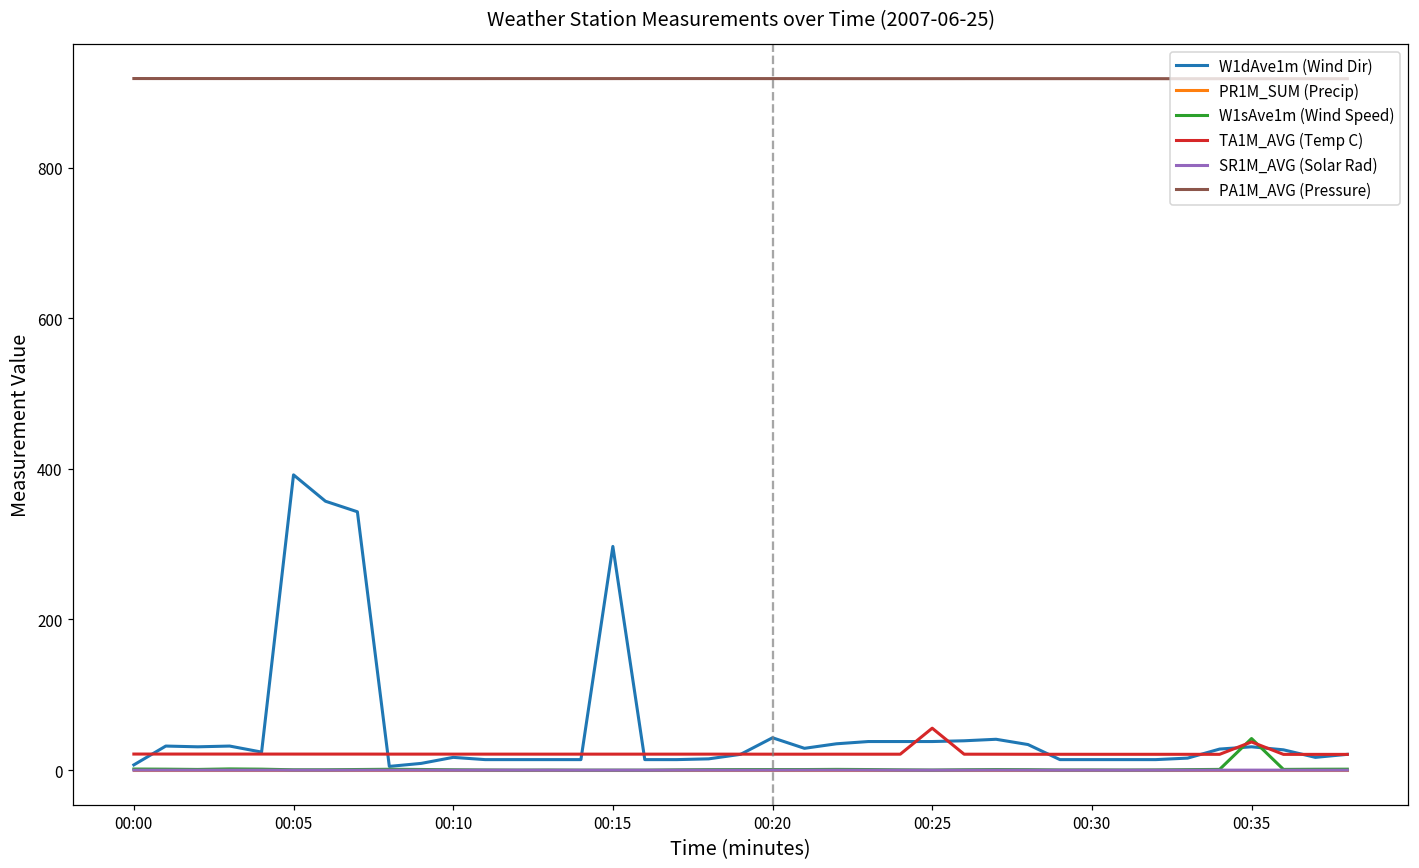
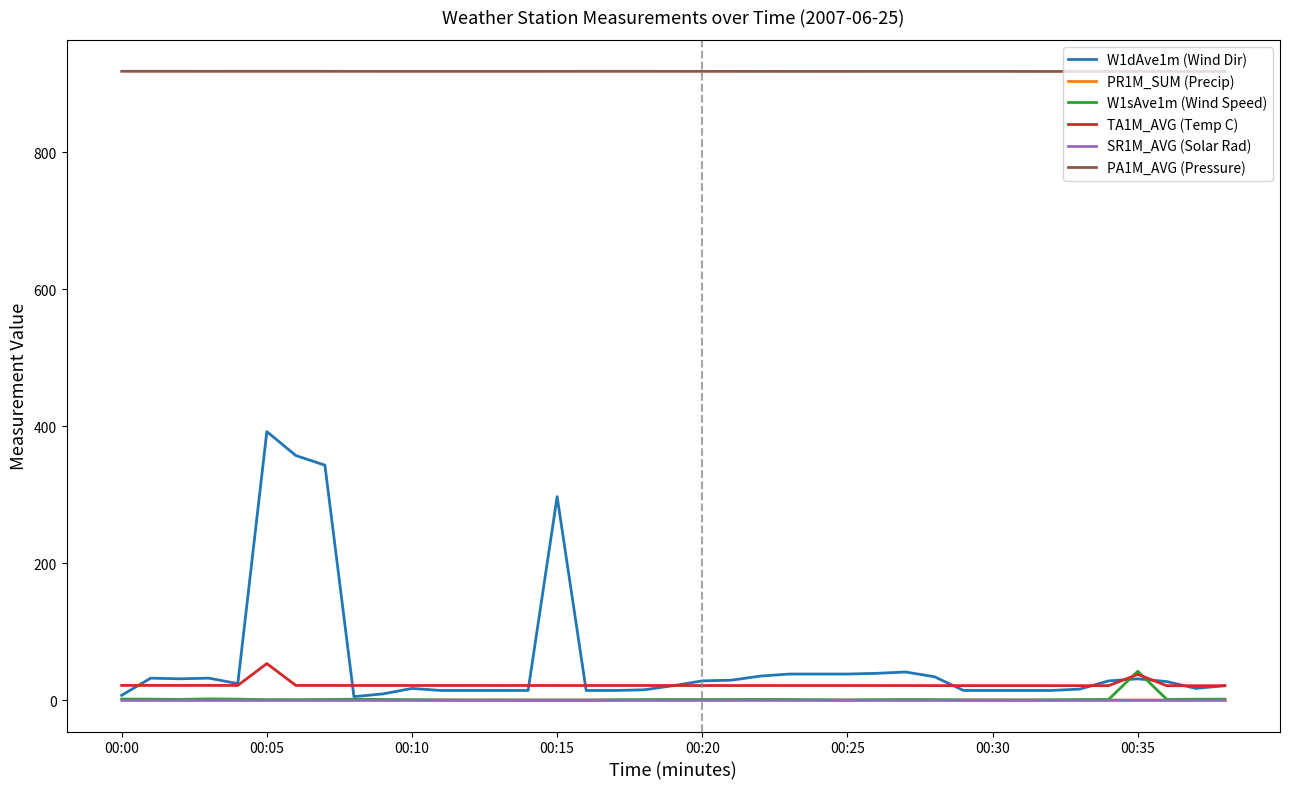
  {
    "W1dAve1m (Wind Dir)": {
      "00:00": 10,
      "00:05": 390,
      "00:10": 20,
      "00:15": 300,
-     "00:20": 40,
+     "00:20": 30,
      "00:25": 40,
      "00:30": 10,
      "00:35": 30
    },
    "SR1M_AVG (Solar Rad)": {
      "00:35": 0
    },
    "W1sAve1m (Wind Speed)": {
      "00:35": 40
    },
    "TA1M_AVG (Temp C)": {
      "00:00": 20,
-     "00:05": 20,
+     "00:05": 50,
      "00:10": 20,
      "00:15": 20,
      "00:20": 20,
-     "00:25": 60,
+     "00:25": 20,
      "00:30": 20,
      "00:35": 40
    },
    "PA1M_AVG (Pressure)": {
      "00:00": 920,
      "00:05": 920,
      "00:10": 920,
      "00:15": 920,
      "00:20": 920,
      "00:25": 920,
      "00:30": 920
    }
  }
